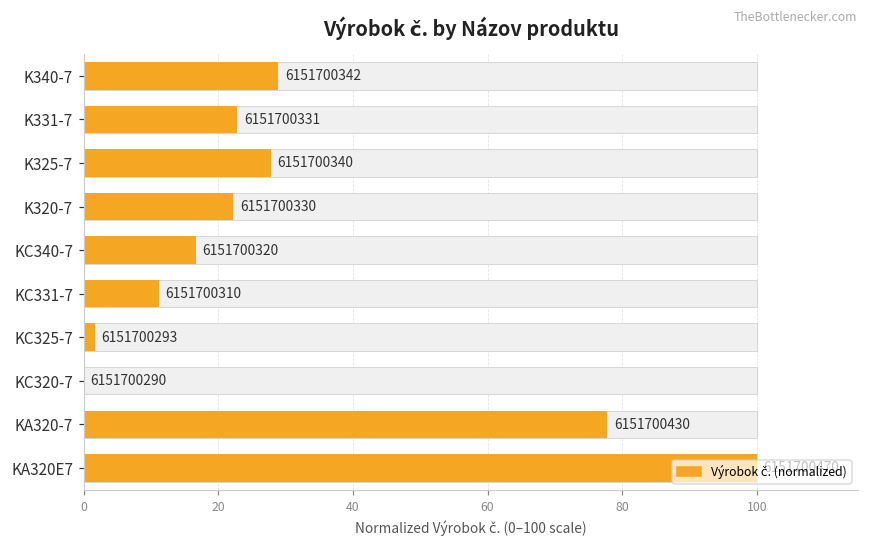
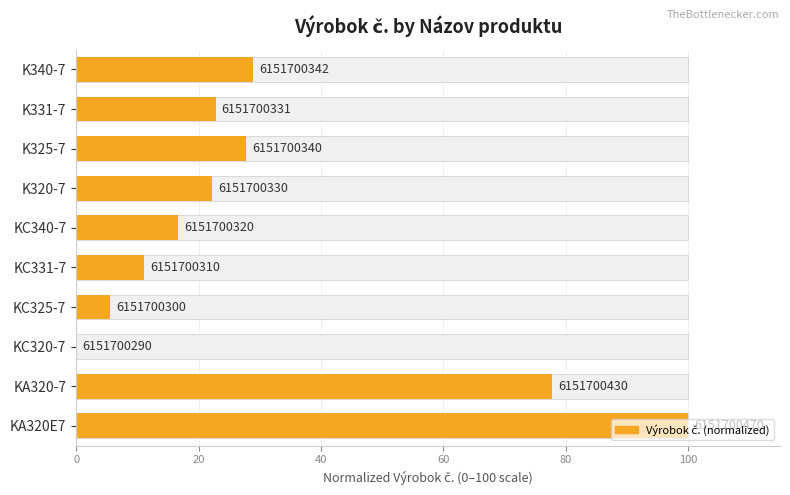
  {
    "Výrobok č. (normalized)": {
-     "KC325-7": 6151700293
+     "KC325-7": 6151700300
    }
  }
